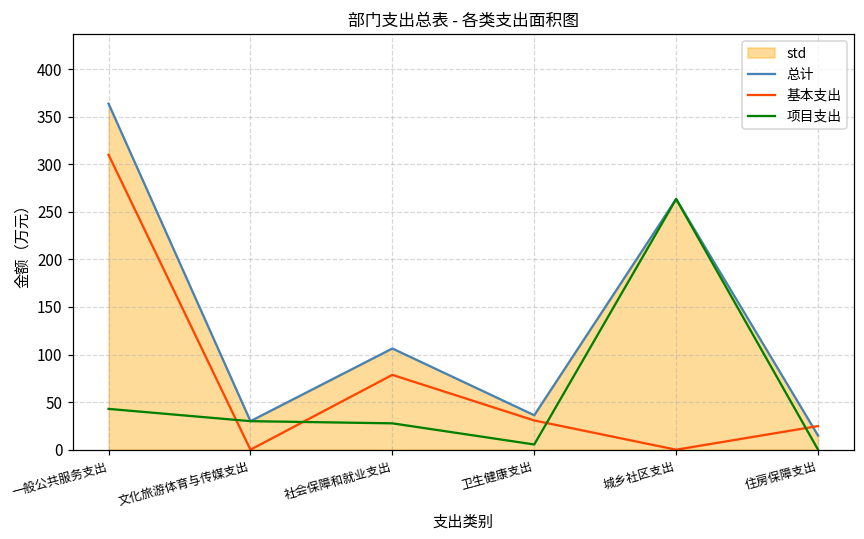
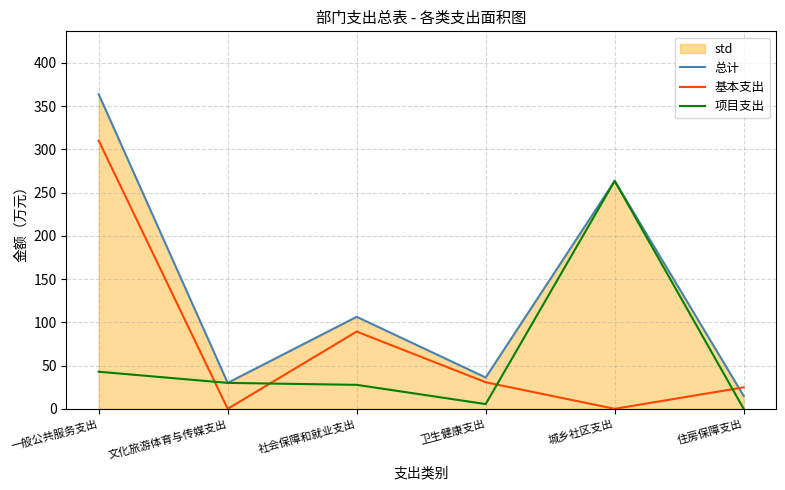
  {
    "std": {
      "一般公共服务支出": 360,
      "社会保障和就业支出": 110,
      "卫生健康支出": 40,
      "住房保障支出": 10
    },
    "基本支出": {
      "一般公共服务支出": 310,
      "文化旅游体育与传媒支出": 0,
-     "社会保障和就业支出": 80,
+     "社会保障和就业支出": 90,
      "卫生健康支出": 30,
      "城乡社区支出": 0,
      "住房保障支出": 20
    },
    "项目支出": {
      "一般公共服务支出": 40,
      "社会保障和就业支出": 30,
      "卫生健康支出": 10,
      "住房保障支出": 0
    }
  }
